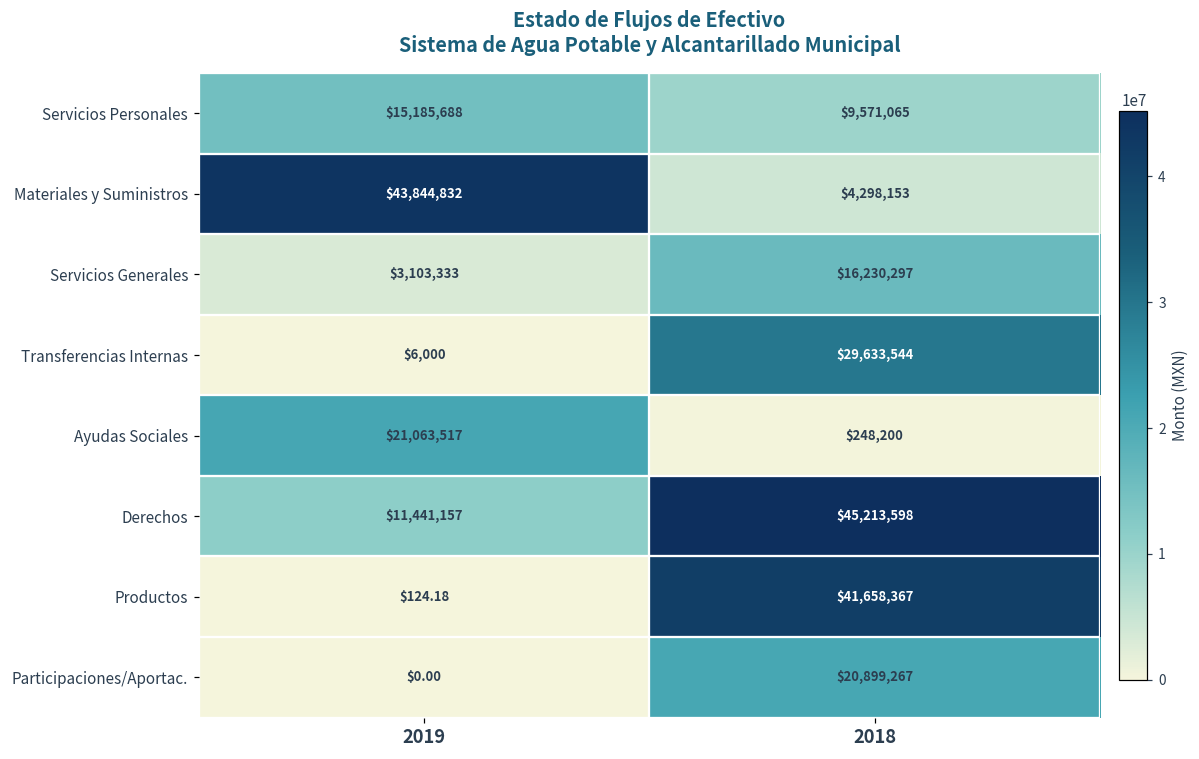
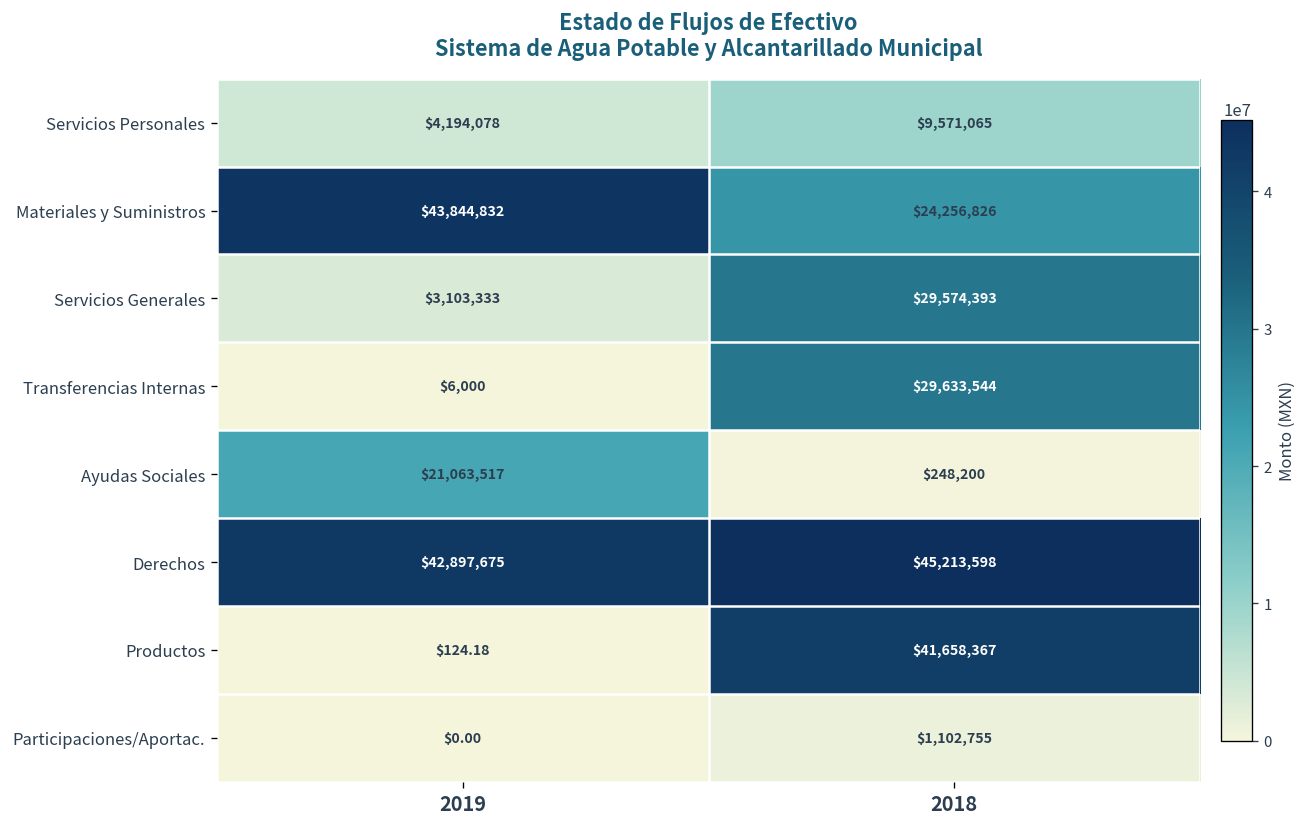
  {
    "Servicios Personales": {
-     "2019": "$15,185,688",
+     "2019": "$4,194,078",
      "2018": "$9,571,065"
    },
    "Materiales y Suministros": {
      "2019": "$43,844,832",
-     "2018": "$4,298,153"
+     "2018": "$24,256,826"
    },
    "Servicios Generales": {
      "2019": "$3,103,333",
-     "2018": "$16,230,297"
+     "2018": "$29,574,393"
    },
    "Transferencias Internas": {
      "2019": "$6,000",
      "2018": "$29,633,544"
    },
    "Ayudas Sociales": {
      "2019": "$21,063,517",
      "2018": "$248,200"
    },
    "Derechos": {
-     "2019": "$11,441,157",
+     "2019": "$42,897,675",
      "2018": "$45,213,598"
    },
    "Productos": {
      "2019": "$124.18",
      "2018": "$41,658,367"
    },
    "Participaciones/Aportac.": {
      "2019": "$0.00",
-     "2018": "$20,899,267"
+     "2018": "$1,102,755"
    }
  }
